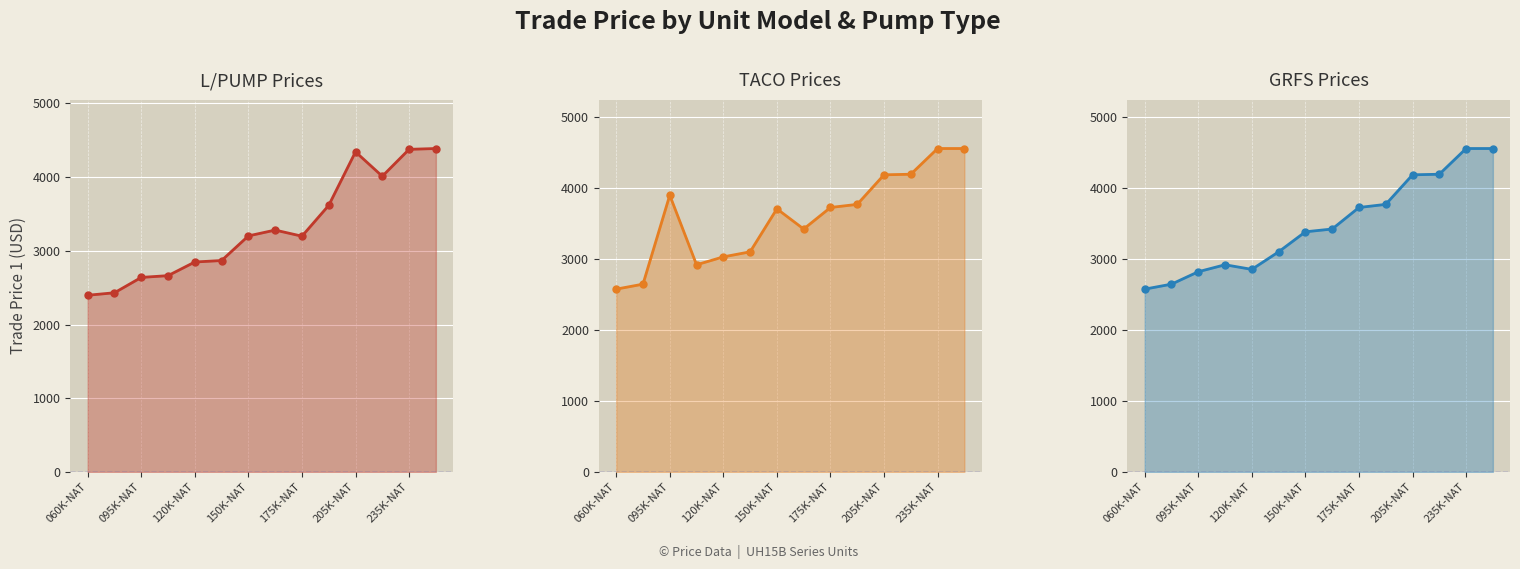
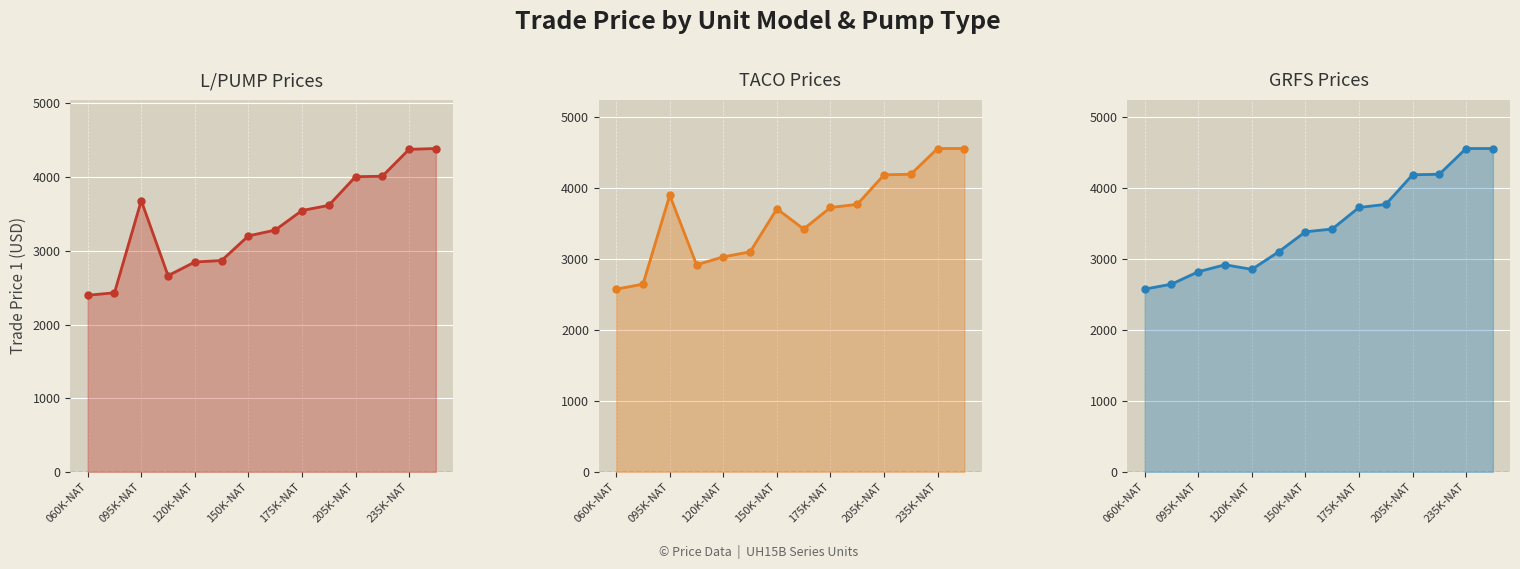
  {
    "L/PUMP Prices": {
      "060K-NAT": 2400,
-     "095K-NAT": 2600,
+     "095K-NAT": 3700,
      "120K-NAT": 2800,
      "150K-NAT": 3200,
-     "175K-NAT": 3200,
-     "205K-NAT": 4300,
+     "175K-NAT": 3500,
+     "205K-NAT": 4000,
      "235K-NAT": 4400
    },
    "TACO Prices": {
      "060K-NAT": 2600,
      "095K-NAT": 3900,
      "120K-NAT": 3000,
      "150K-NAT": 3700,
      "175K-NAT": 3700,
      "205K-NAT": 4200,
      "235K-NAT": 4600
    },
    "GRFS Prices": {
      "060K-NAT": 2600,
      "095K-NAT": 2800,
      "120K-NAT": 2900,
      "150K-NAT": 3400,
      "175K-NAT": 3700,
      "205K-NAT": 4200,
      "235K-NAT": 4600
    }
  }
